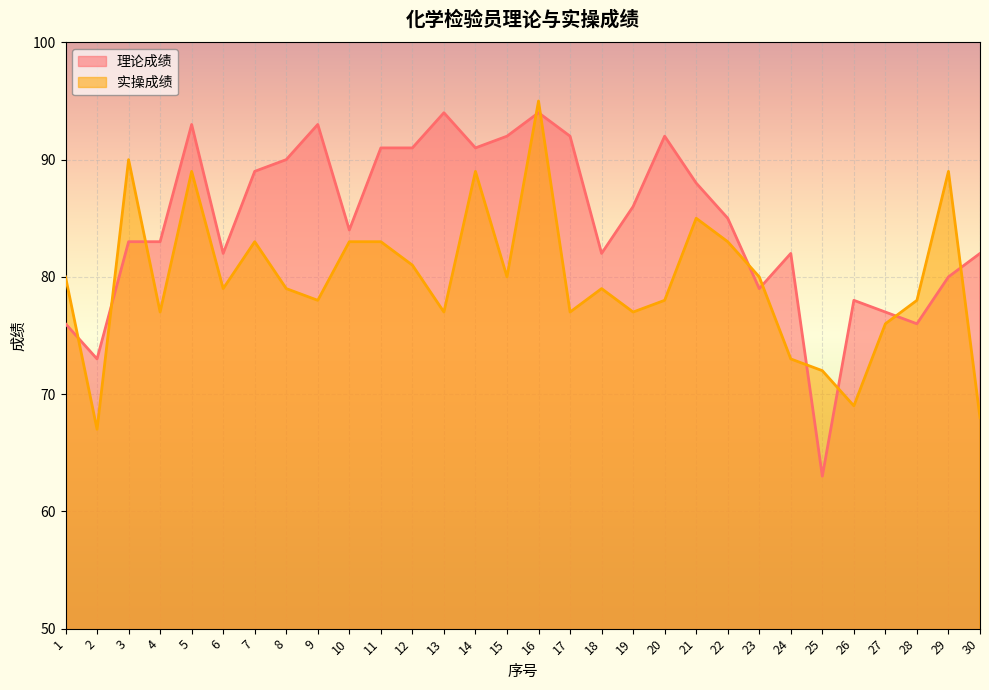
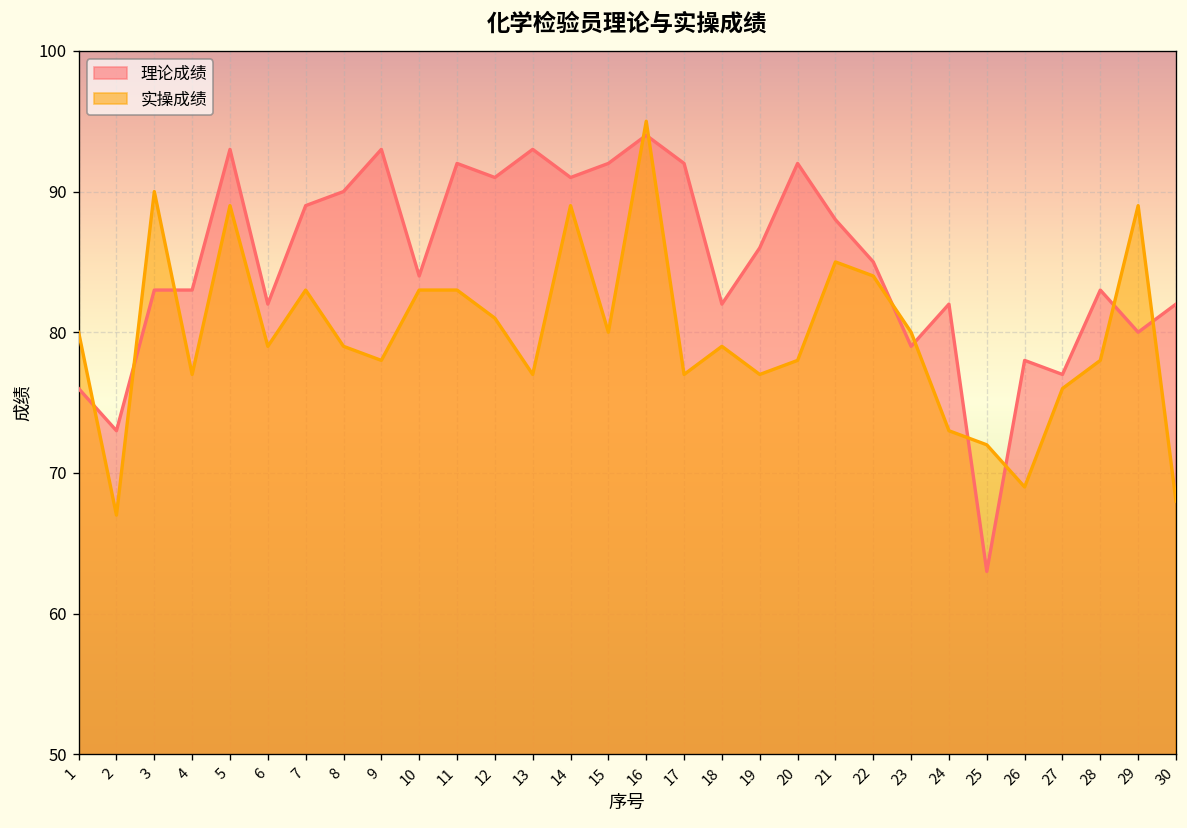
  {
    "理论成绩": {
      "1": 76,
      "2": 73,
      "3": 83,
      "4": 83,
      "5": 93,
      "6": 82,
      "7": 89,
      "8": 90,
      "9": 93,
      "10": 84,
-     "11": 91,
+     "11": 92,
      "12": 91,
-     "13": 94,
+     "13": 93,
      "14": 91,
      "15": 92,
      "16": 94,
      "17": 92,
      "18": 82,
      "19": 86,
      "20": 92,
      "21": 88,
      "22": 85,
      "23": 79,
      "24": 82,
      "25": 63,
      "26": 78,
      "27": 77,
-     "28": 76,
+     "28": 83,
      "29": 80,
      "30": 82
    },
    "实操成绩": {
      "1": 80,
      "2": 67,
      "3": 90,
      "4": 77,
      "5": 89,
      "6": 79,
      "7": 83,
      "8": 79,
      "9": 78,
      "10": 83,
      "11": 83,
      "12": 81,
      "13": 77,
      "14": 89,
      "15": 80,
      "16": 95,
      "17": 77,
      "18": 79,
      "19": 77,
      "20": 78,
      "21": 85,
-     "22": 83,
+     "22": 84,
      "23": 80,
      "24": 73,
      "25": 72,
      "26": 69,
      "27": 76,
      "28": 78,
      "29": 89,
      "30": 68
    }
  }
